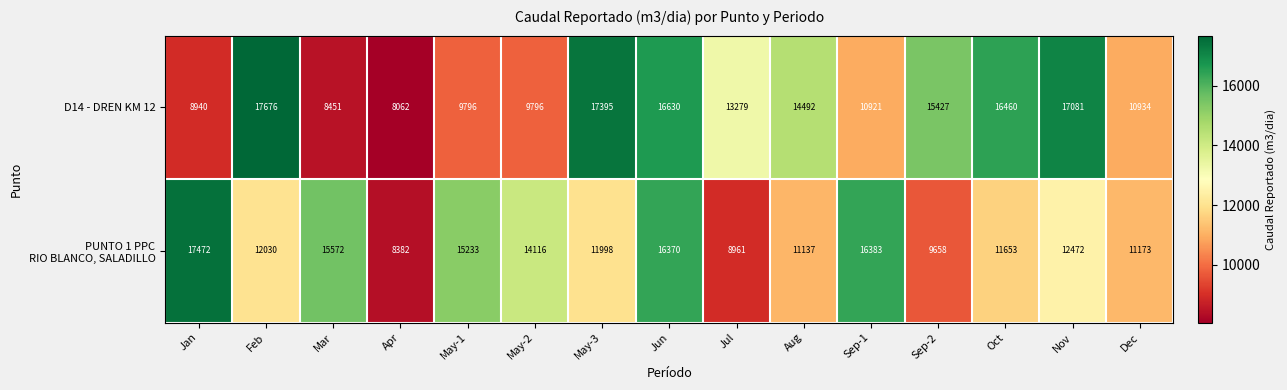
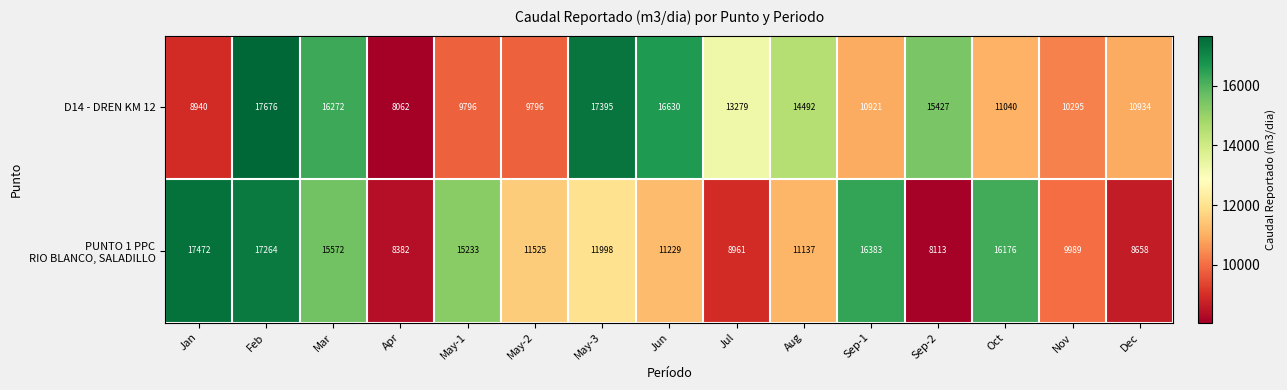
  {
    "D14 - DREN KM 12": {
      "Jan": 8940,
      "Feb": 17676,
-     "Mar": 8451,
+     "Mar": 16272,
      "Apr": 8062,
      "May-1": 9796,
      "May-2": 9796,
      "May-3": 17395,
      "Jun": 16630,
      "Jul": 13279,
      "Aug": 14492,
      "Sep-1": 10921,
      "Sep-2": 15427,
-     "Oct": 16460,
-     "Nov": 17081,
+     "Oct": 11040,
+     "Nov": 10295,
      "Dec": 10934
    },
    "PUNTO 1 PPC RIO BLANCO, SALADILLO": {
      "Jan": 17472,
-     "Feb": 12030,
+     "Feb": 17264,
      "Mar": 15572,
      "Apr": 8382,
      "May-1": 15233,
-     "May-2": 14116,
+     "May-2": 11525,
      "May-3": 11998,
-     "Jun": 16370,
+     "Jun": 11229,
      "Jul": 8961,
      "Aug": 11137,
      "Sep-1": 16383,
-     "Sep-2": 9658,
-     "Oct": 11653,
-     "Nov": 12472,
-     "Dec": 11173
+     "Sep-2": 8113,
+     "Oct": 16176,
+     "Nov": 9989,
+     "Dec": 8658
    }
  }
